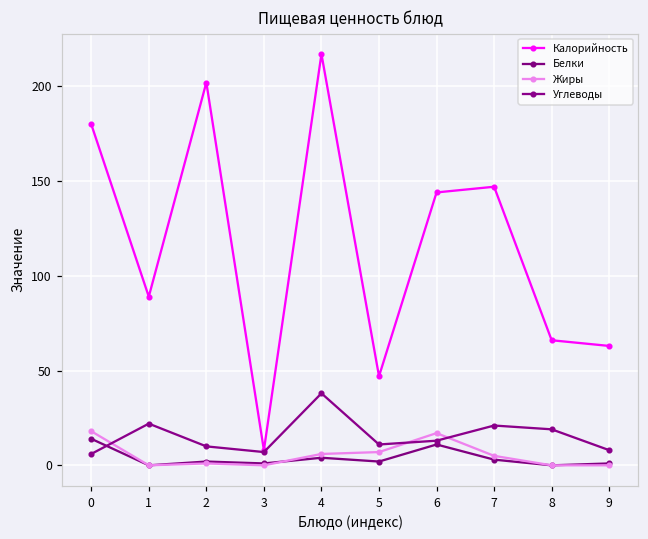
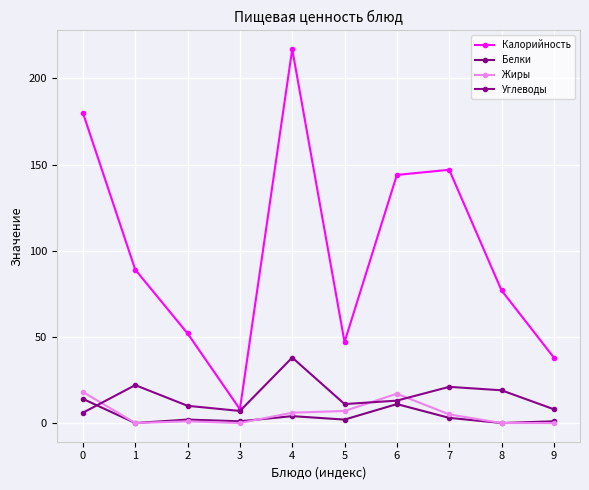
  {
    "Калорийность": {
      "0": 180,
      "1": 89,
-     "2": 202,
+     "2": 52,
      "4": 217,
      "5": 47,
      "6": 144,
      "7": 147,
-     "8": 66,
-     "9": 63
+     "8": 77,
+     "9": 38
    },
    "Жиры": {
      "0": 18,
      "4": 6,
      "5": 7,
      "6": 17,
      "7": 5
    }
  }
